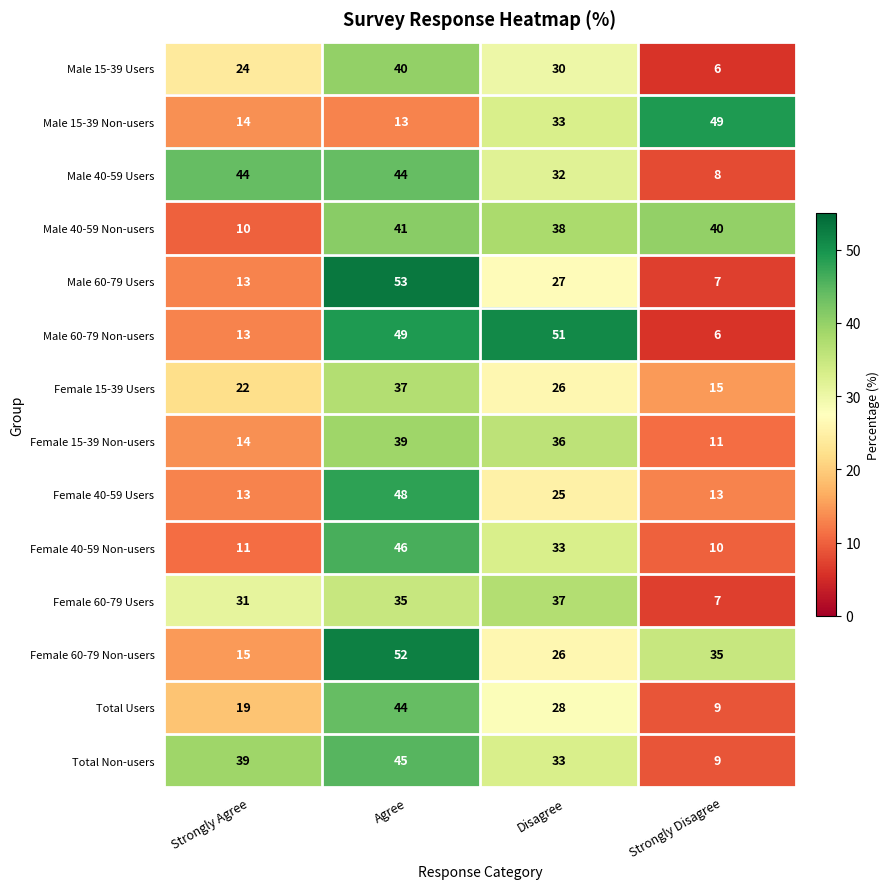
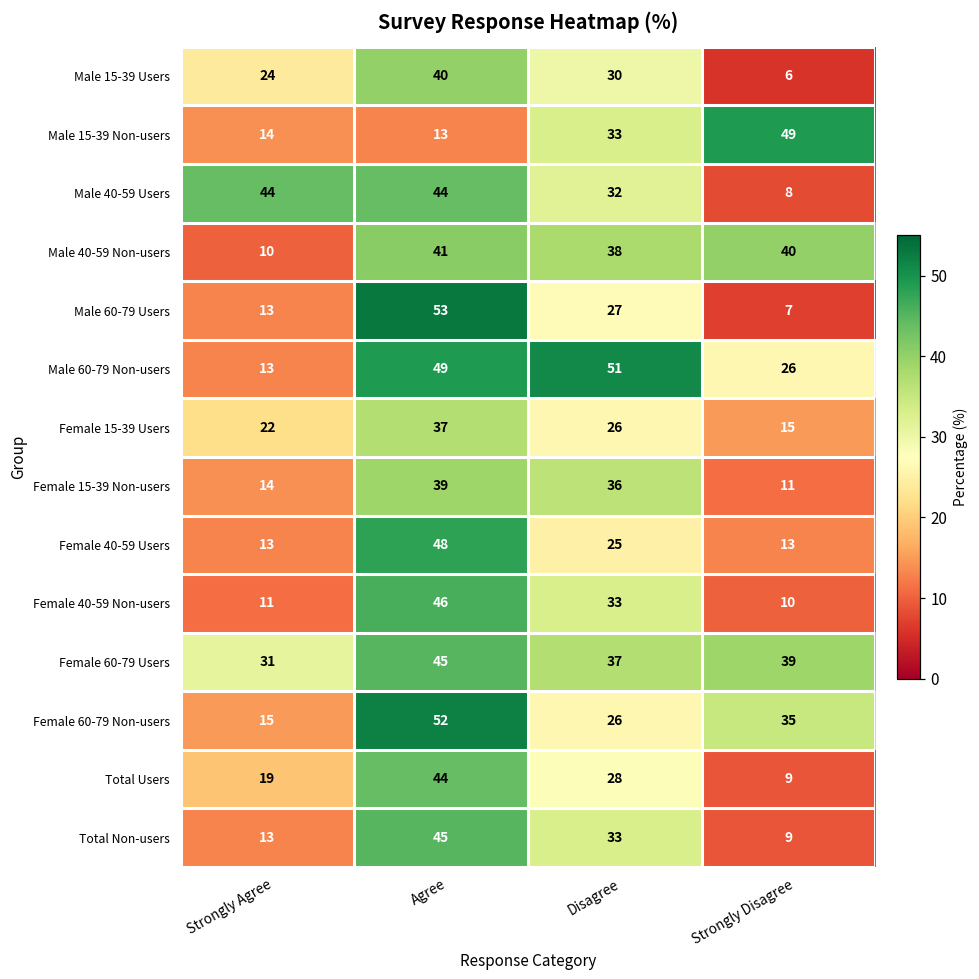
  {
    "Male 15-39 Users": {
      "Strongly Agree": 24,
      "Agree": 40,
      "Disagree": 30,
      "Strongly Disagree": 6
    },
    "Male 15-39 Non-users": {
      "Strongly Agree": 14,
      "Agree": 13,
      "Disagree": 33,
      "Strongly Disagree": 49
    },
    "Male 40-59 Users": {
      "Strongly Agree": 44,
      "Agree": 44,
      "Disagree": 32,
      "Strongly Disagree": 8
    },
    "Male 40-59 Non-users": {
      "Strongly Agree": 10,
      "Agree": 41,
      "Disagree": 38,
      "Strongly Disagree": 40
    },
    "Male 60-79 Users": {
      "Strongly Agree": 13,
      "Agree": 53,
      "Disagree": 27,
      "Strongly Disagree": 7
    },
    "Male 60-79 Non-users": {
      "Strongly Agree": 13,
      "Agree": 49,
      "Disagree": 51,
-     "Strongly Disagree": 6
+     "Strongly Disagree": 26
    },
    "Female 15-39 Users": {
      "Strongly Agree": 22,
      "Agree": 37,
      "Disagree": 26,
      "Strongly Disagree": 15
    },
    "Female 15-39 Non-users": {
      "Strongly Agree": 14,
      "Agree": 39,
      "Disagree": 36,
      "Strongly Disagree": 11
    },
    "Female 40-59 Users": {
      "Strongly Agree": 13,
      "Agree": 48,
      "Disagree": 25,
      "Strongly Disagree": 13
    },
    "Female 40-59 Non-users": {
      "Strongly Agree": 11,
      "Agree": 46,
      "Disagree": 33,
      "Strongly Disagree": 10
    },
    "Female 60-79 Users": {
      "Strongly Agree": 31,
-     "Agree": 35,
+     "Agree": 45,
      "Disagree": 37,
-     "Strongly Disagree": 7
+     "Strongly Disagree": 39
    },
    "Female 60-79 Non-users": {
      "Strongly Agree": 15,
      "Agree": 52,
      "Disagree": 26,
      "Strongly Disagree": 35
    },
    "Total Users": {
      "Strongly Agree": 19,
      "Agree": 44,
      "Disagree": 28,
      "Strongly Disagree": 9
    },
    "Total Non-users": {
-     "Strongly Agree": 39,
+     "Strongly Agree": 13,
      "Agree": 45,
      "Disagree": 33,
      "Strongly Disagree": 9
    }
  }
